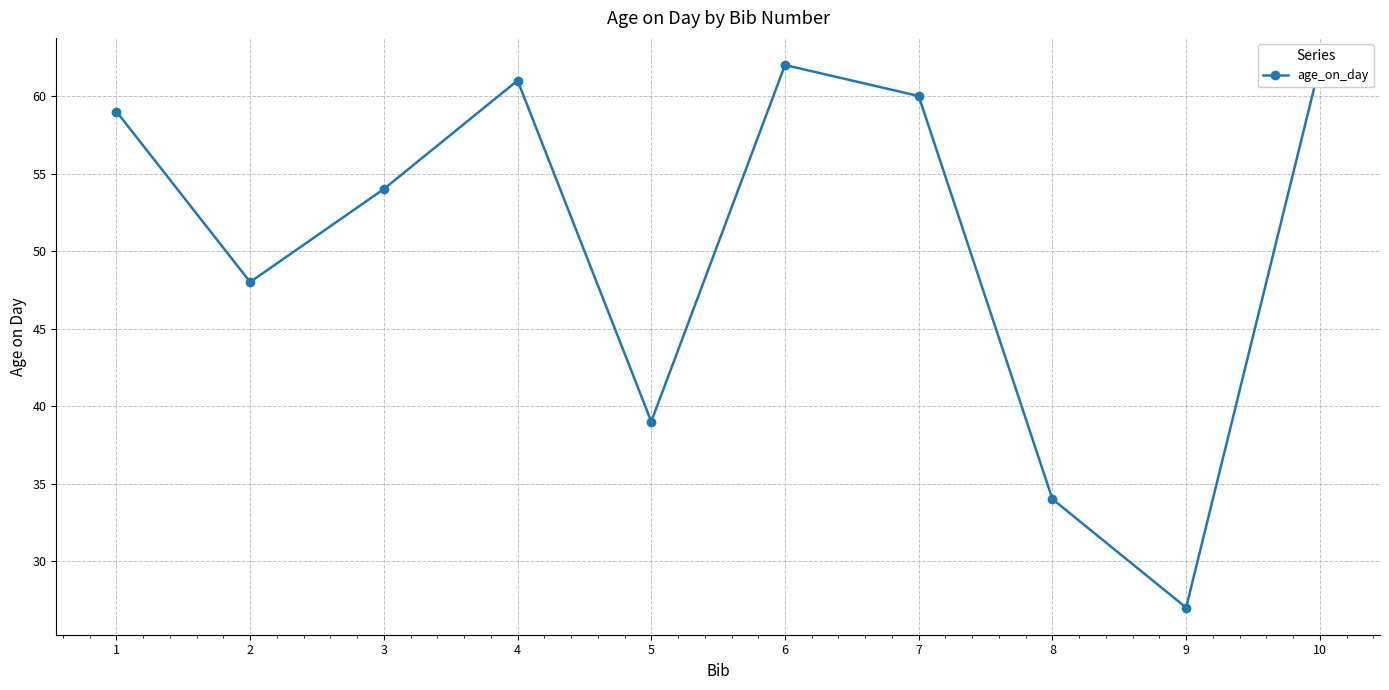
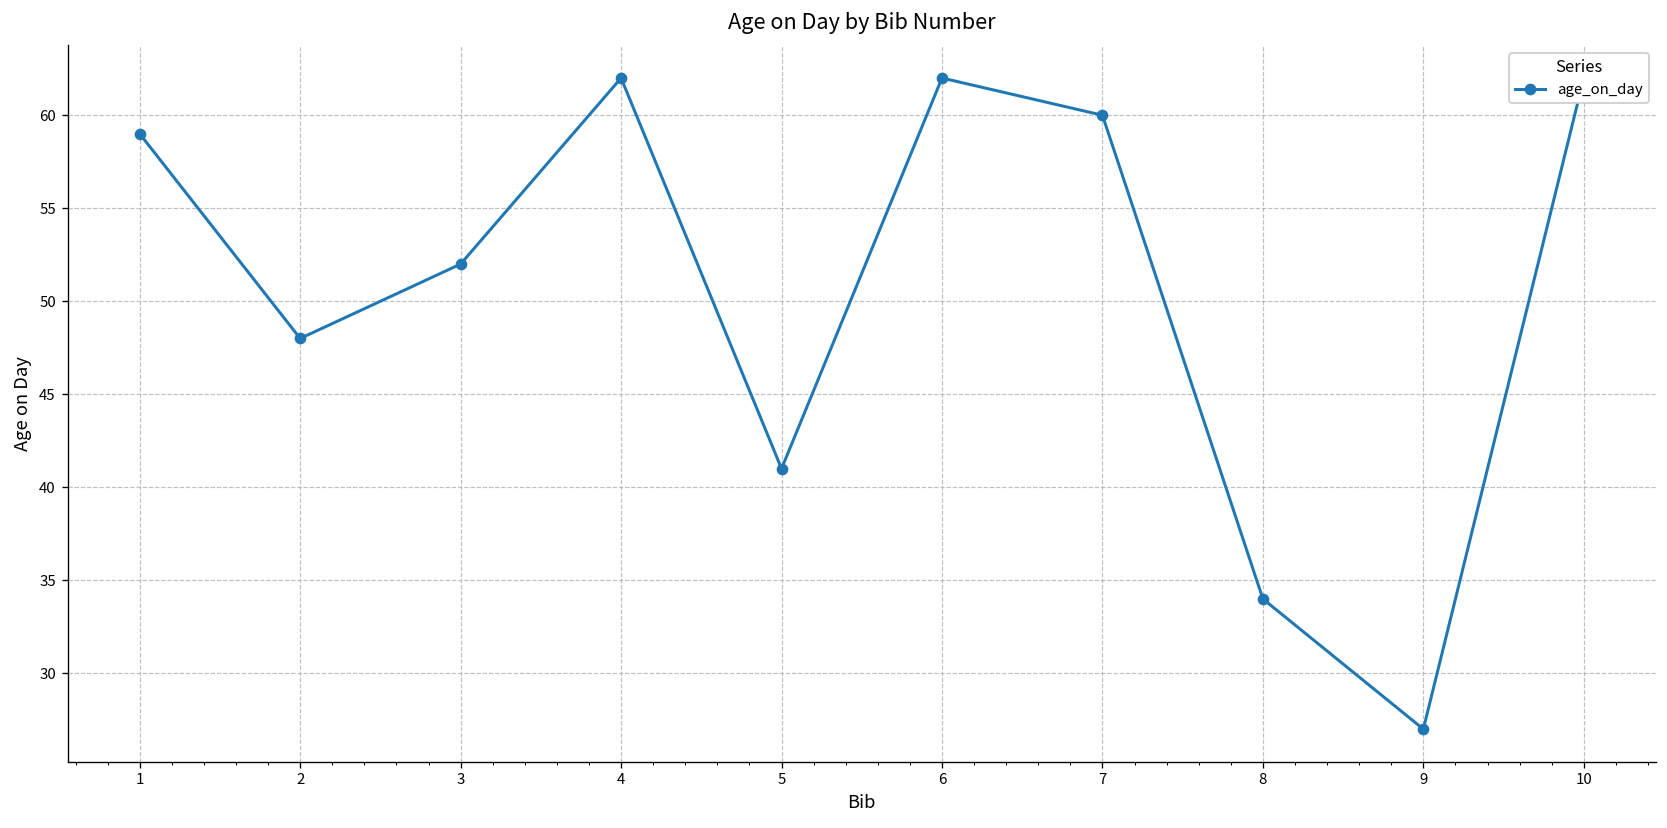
  {
    "1": 59,
    "2": 48,
-   "3": 54,
-   "4": 61,
-   "5": 39,
+   "3": 52,
+   "4": 62,
+   "5": 41,
    "6": 62,
    "7": 60,
    "8": 34,
    "9": 27
  }
